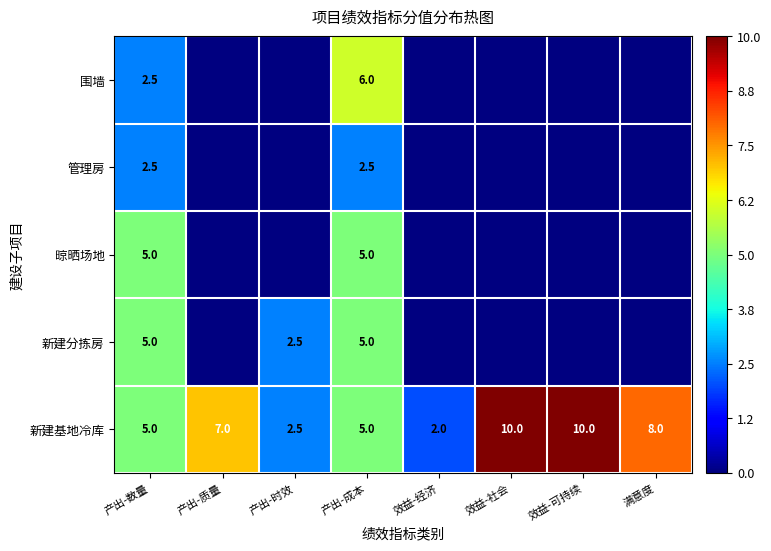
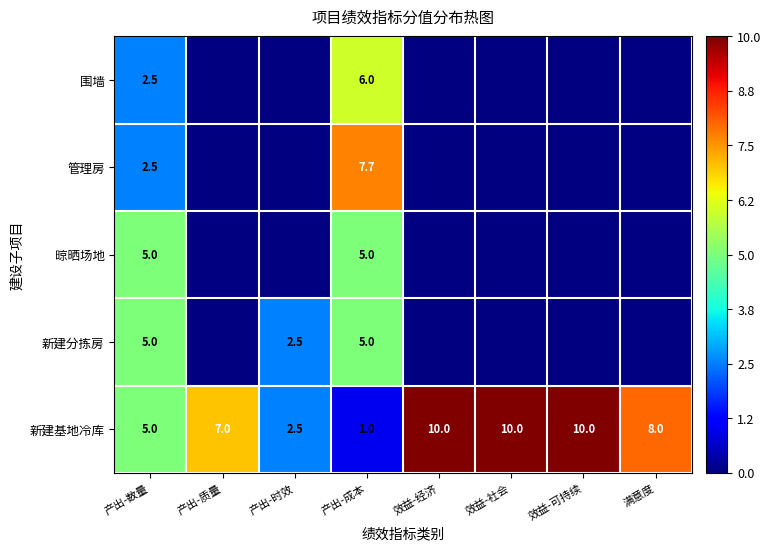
  {
    "围墙": {
      "产出-数量": 2.5,
      "产出-成本": 6.0
    },
    "管理房": {
      "产出-数量": 2.5,
-     "产出-成本": 2.5
+     "产出-成本": 7.7
    },
    "晾晒场地": {
      "产出-数量": 5.0,
      "产出-成本": 5.0
    },
    "新建分拣房": {
      "产出-数量": 5.0,
      "产出-时效": 2.5,
      "产出-成本": 5.0
    },
    "新建基地冷库": {
      "产出-数量": 5.0,
      "产出-质量": 7.0,
      "产出-时效": 2.5,
-     "产出-成本": 5.0,
-     "效益-经济": 2.0,
+     "产出-成本": 1.0,
+     "效益-经济": 10.0,
      "效益-社会": 10.0,
      "效益-可持续": 10.0,
      "满意度": 8.0
    }
  }
